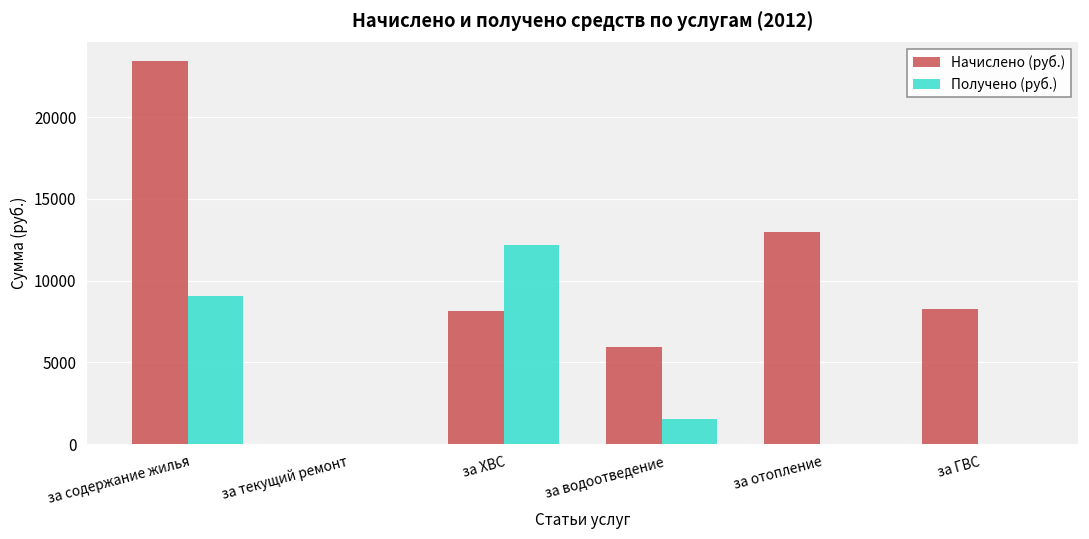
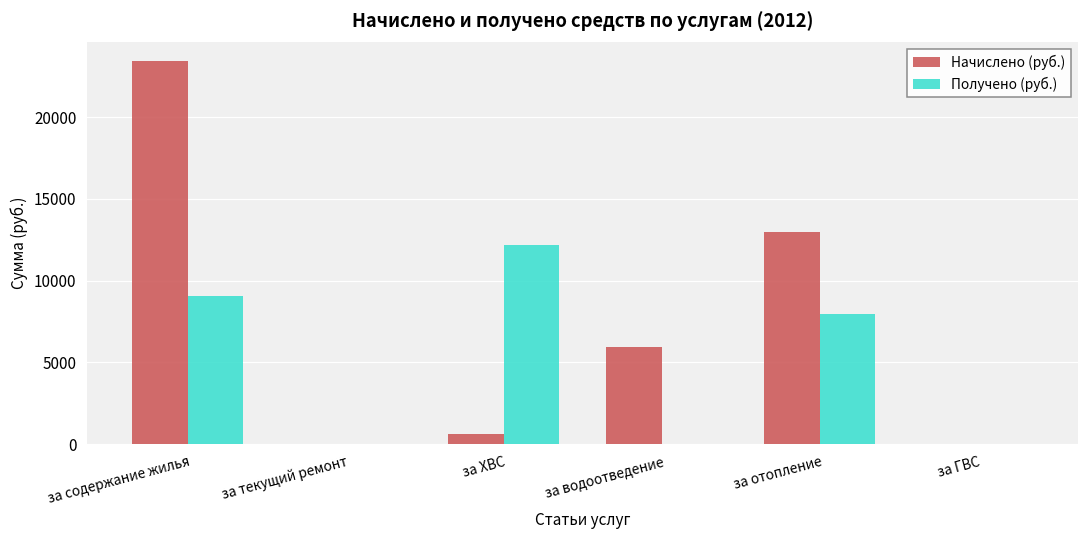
  {
    "Начислено (руб.)": {
      "за содержание жилья": 23400,
      "за текущий ремонт": 0,
-     "за ХВС": 8100,
+     "за ХВС": 600,
      "за водоотведение": 6000,
      "за отопление": 13000,
-     "за ГВС": 8300
+     "за ГВС": 0
    },
    "Получено (руб.)": {
      "за содержание жилья": 9100,
      "за текущий ремонт": 0,
      "за ХВС": 12200,
-     "за водоотведение": 1500,
-     "за отопление": 0,
+     "за водоотведение": 0,
+     "за отопление": 8000,
      "за ГВС": 0
    }
  }
